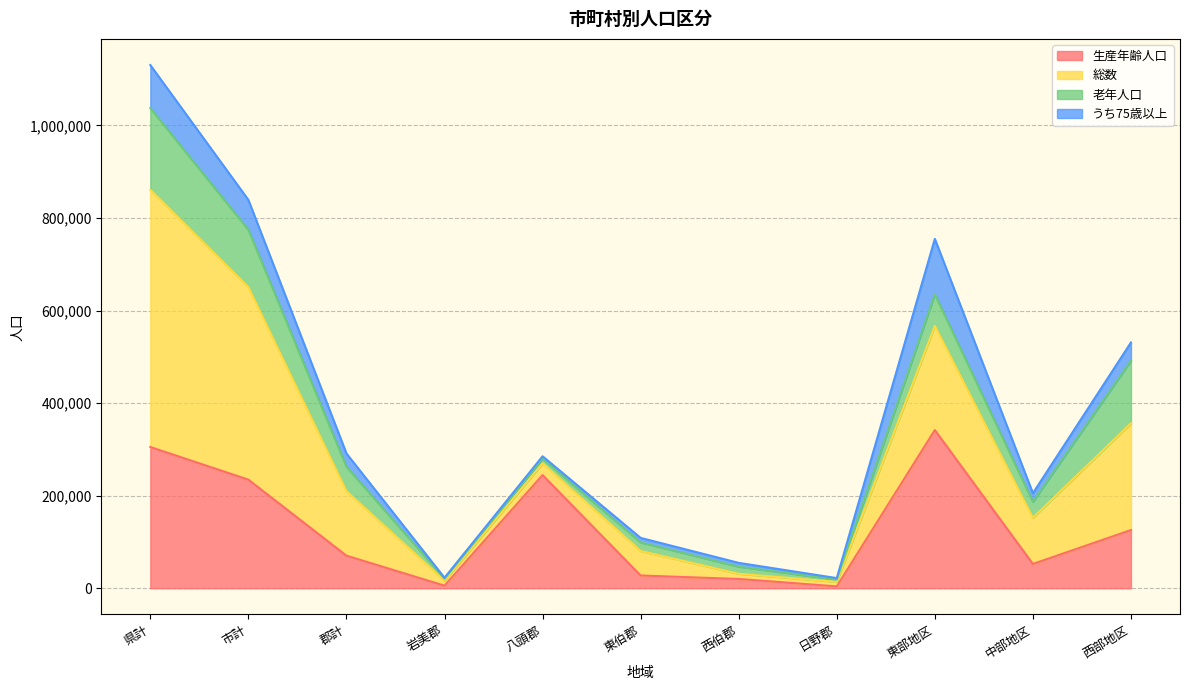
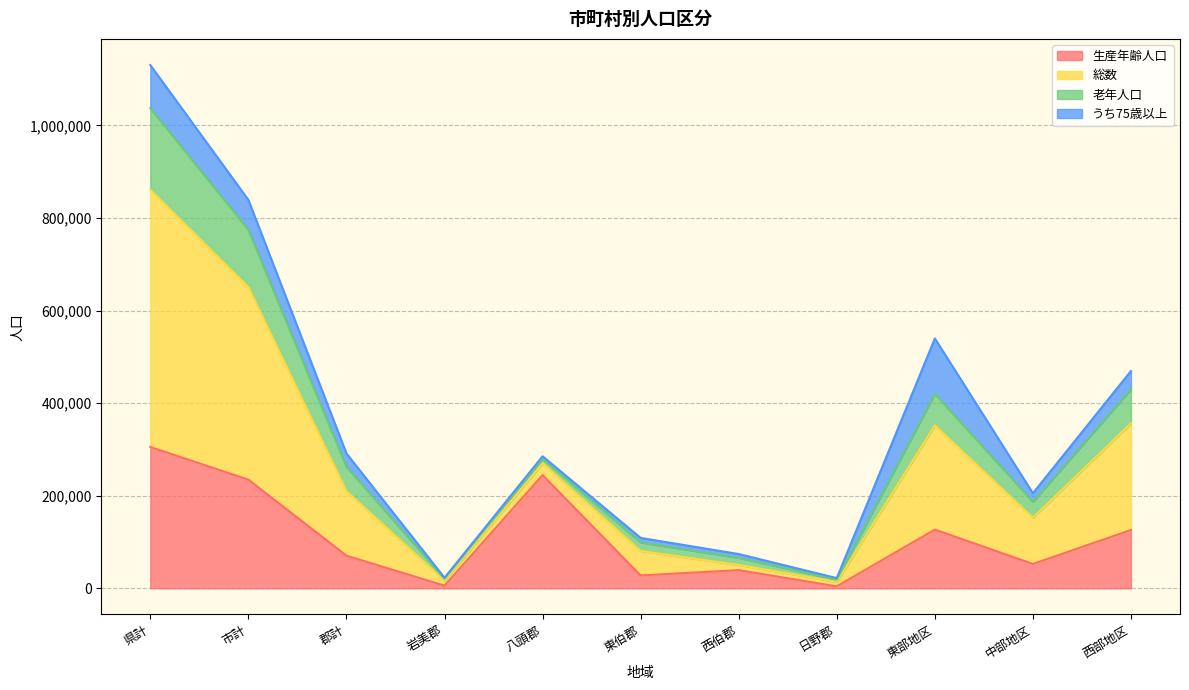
  {
    "生産年齢人口": {
      "県計": "310,000",
      "市計": "230,000",
      "郡計": "70,000",
      "岩美郡": "10,000",
      "八頭郡": "240,000",
      "東伯郡": "30,000",
-     "西伯郡": "20,000",
+     "西伯郡": "40,000",
      "日野郡": "0",
-     "東部地区": "340,000",
+     "東部地区": "130,000",
      "中部地区": "50,000",
      "西部地区": "130,000"
    },
    "総数": {
      "県計": "560,000",
      "市計": "420,000",
      "郡計": "140,000",
      "八頭郡": "30,000",
      "東伯郡": "50,000",
      "西伯郡": "10,000",
      "東部地区": "230,000",
      "中部地区": "100,000",
      "西部地区": "230,000"
    },
    "老年人口": {
      "県計": "180,000",
      "市計": "120,000",
      "郡計": "50,000",
      "東伯郡": "20,000",
      "西伯郡": "20,000",
      "東部地区": "70,000",
      "中部地区": "30,000",
-     "西部地区": "140,000"
+     "西部地区": "70,000"
    },
    "うち75歳以上": {
      "県計": "90,000",
      "市計": "60,000",
      "郡計": "30,000",
      "東伯郡": "10,000",
      "西伯郡": "10,000",
      "東部地区": "120,000",
      "中部地区": "20,000",
      "西部地区": "40,000"
    }
  }
